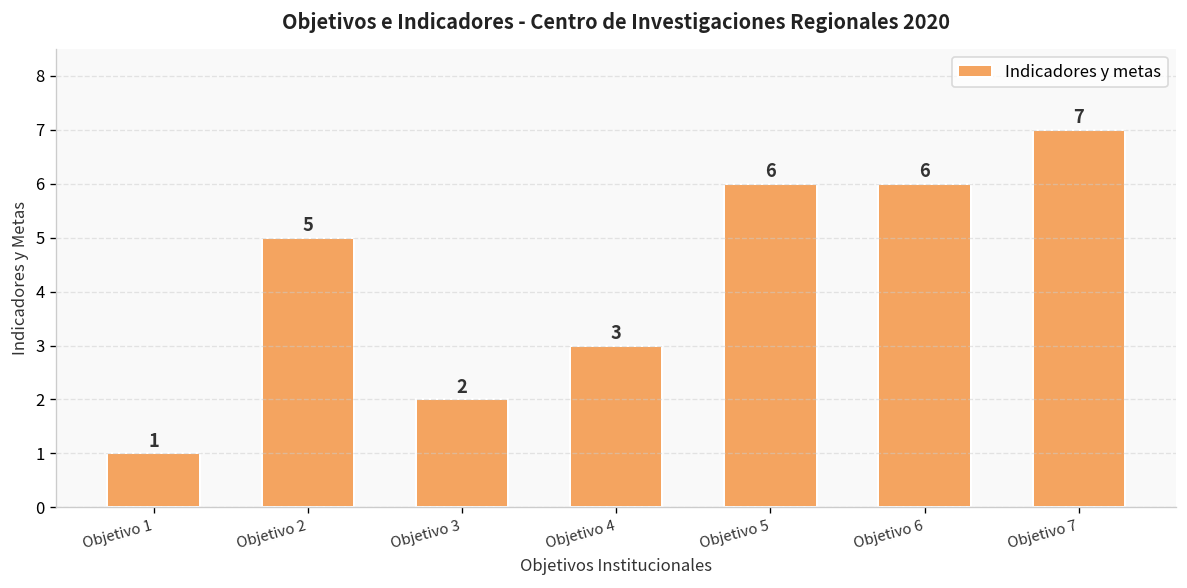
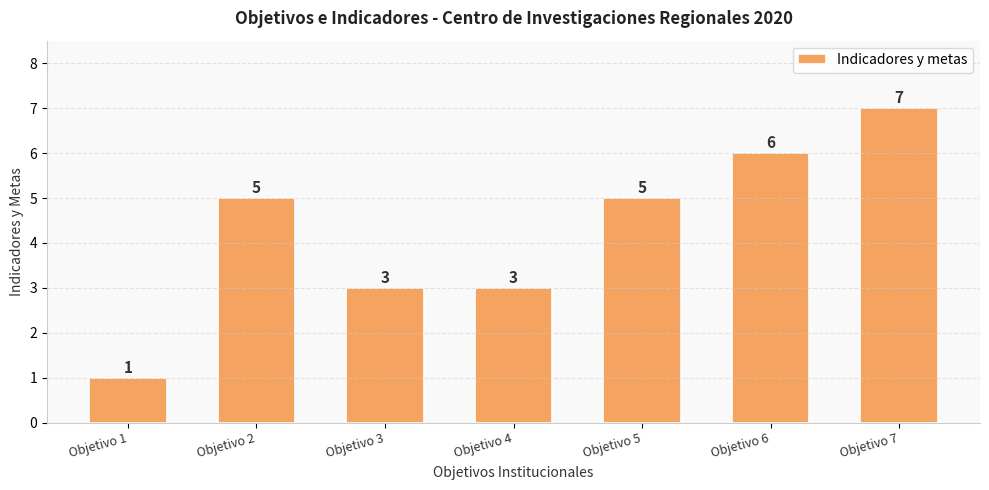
  {
    "Objetivo 1": 1,
    "Objetivo 2": 5,
-   "Objetivo 3": 2,
+   "Objetivo 3": 3,
    "Objetivo 4": 3,
-   "Objetivo 5": 6,
+   "Objetivo 5": 5,
    "Objetivo 6": 6,
    "Objetivo 7": 7
  }
